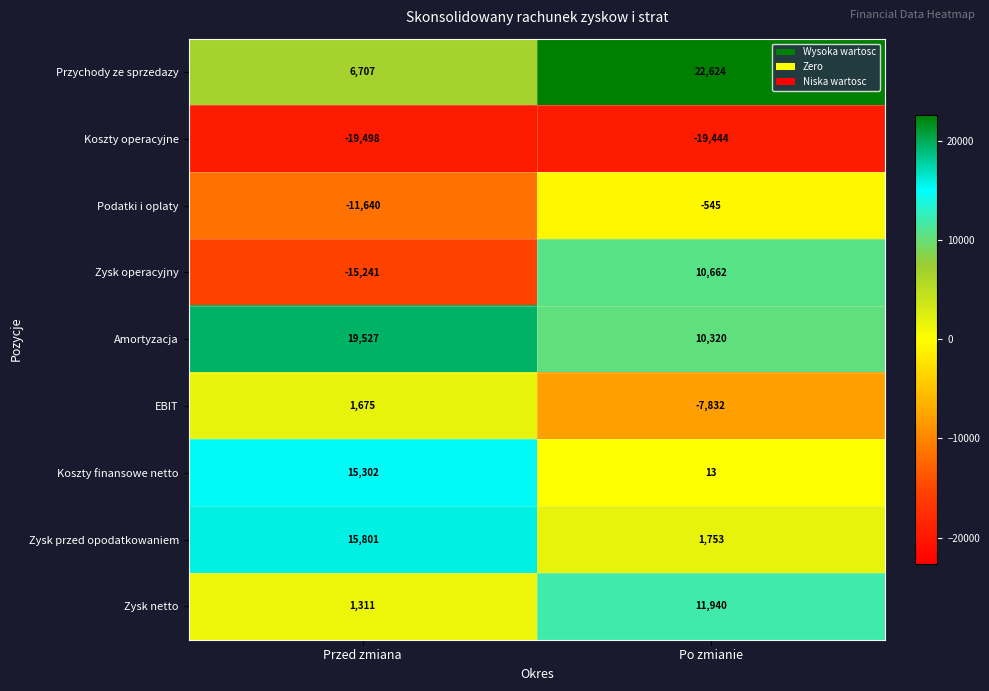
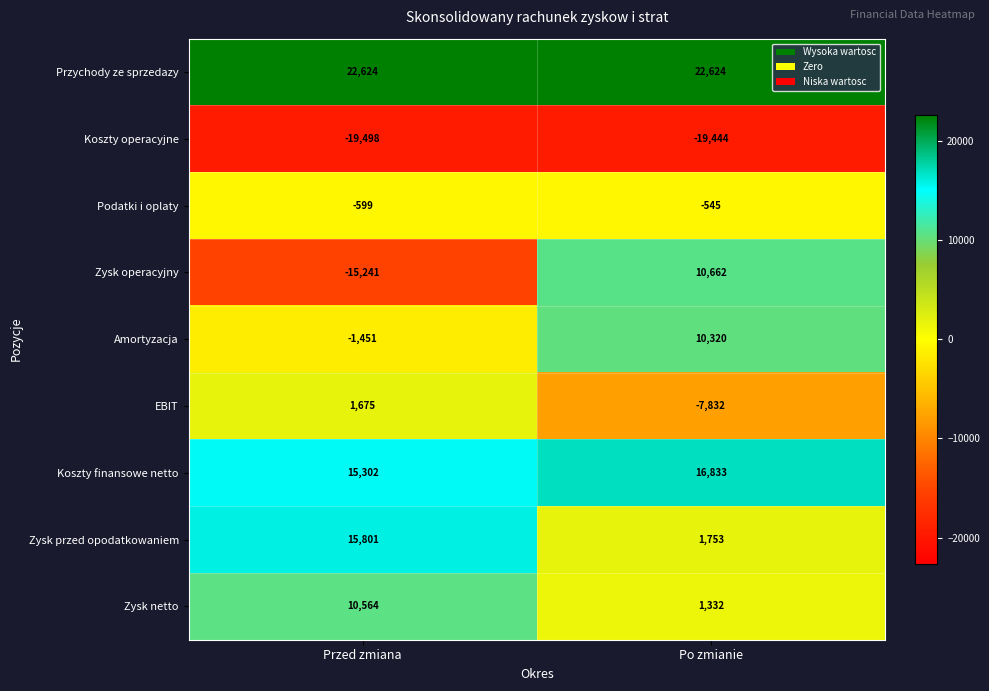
  {
    "Przychody ze sprzedazy": {
-     "Przed zmiana": "6,707",
+     "Przed zmiana": "22,624",
      "Po zmianie": "22,624"
    },
    "Koszty operacyjne": {
      "Przed zmiana": "-19,498",
      "Po zmianie": "-19,444"
    },
    "Podatki i oplaty": {
-     "Przed zmiana": "-11,640",
+     "Przed zmiana": "-599",
      "Po zmianie": "-545"
    },
    "Zysk operacyjny": {
      "Przed zmiana": "-15,241",
      "Po zmianie": "10,662"
    },
    "Amortyzacja": {
-     "Przed zmiana": "19,527",
+     "Przed zmiana": "-1,451",
      "Po zmianie": "10,320"
    },
    "EBIT": {
      "Przed zmiana": "1,675",
      "Po zmianie": "-7,832"
    },
    "Koszty finansowe netto": {
      "Przed zmiana": "15,302",
-     "Po zmianie": "13"
+     "Po zmianie": "16,833"
    },
    "Zysk przed opodatkowaniem": {
      "Przed zmiana": "15,801",
      "Po zmianie": "1,753"
    },
    "Zysk netto": {
-     "Przed zmiana": "1,311",
-     "Po zmianie": "11,940"
+     "Przed zmiana": "10,564",
+     "Po zmianie": "1,332"
    }
  }
